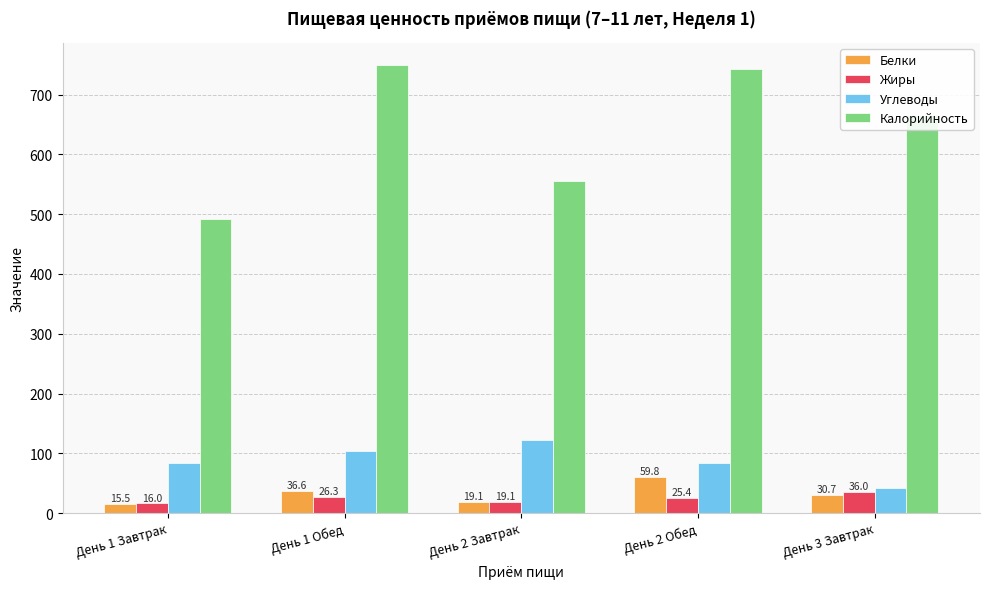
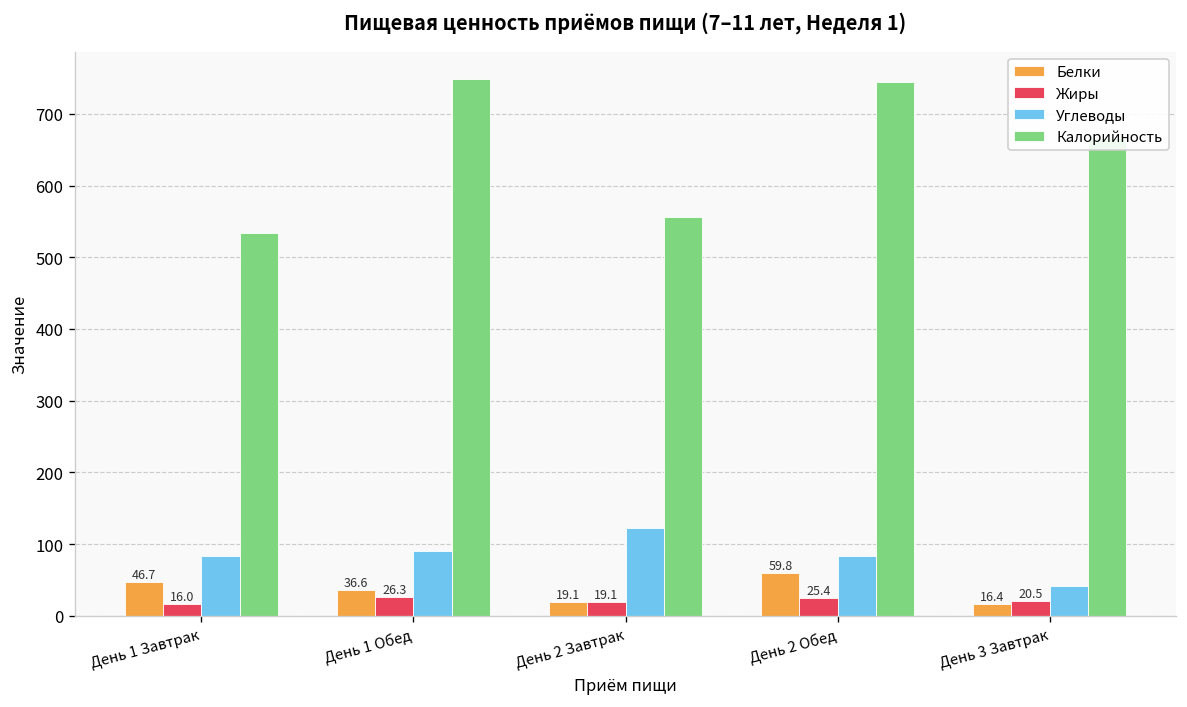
  {
    "Белки": {
-     "День 1 Завтрак": 15.5,
+     "День 1 Завтрак": 46.7,
      "День 1 Обед": 36.6,
      "День 2 Завтрак": 19.1,
      "День 2 Обед": 59.8,
-     "День 3 Завтрак": 30.7
+     "День 3 Завтрак": 16.4
    },
    "Жиры": {
      "День 1 Завтрак": 16.0,
      "День 1 Обед": 26.3,
      "День 2 Завтрак": 19.1,
      "День 2 Обед": 25.4,
-     "День 3 Завтрак": 36.0
+     "День 3 Завтрак": 20.5
    },
    "Углеводы": {
      "День 1 Завтрак": 80,
-     "День 1 Обед": 100,
+     "День 1 Обед": 90,
      "День 2 Завтрак": 120,
      "День 2 Обед": 80,
      "День 3 Завтрак": 40
    },
    "Калорийность": {
-     "День 1 Завтрак": 490,
+     "День 1 Завтрак": 530,
      "День 1 Обед": 750,
      "День 2 Завтрак": 560,
      "День 2 Обед": 740
    }
  }
